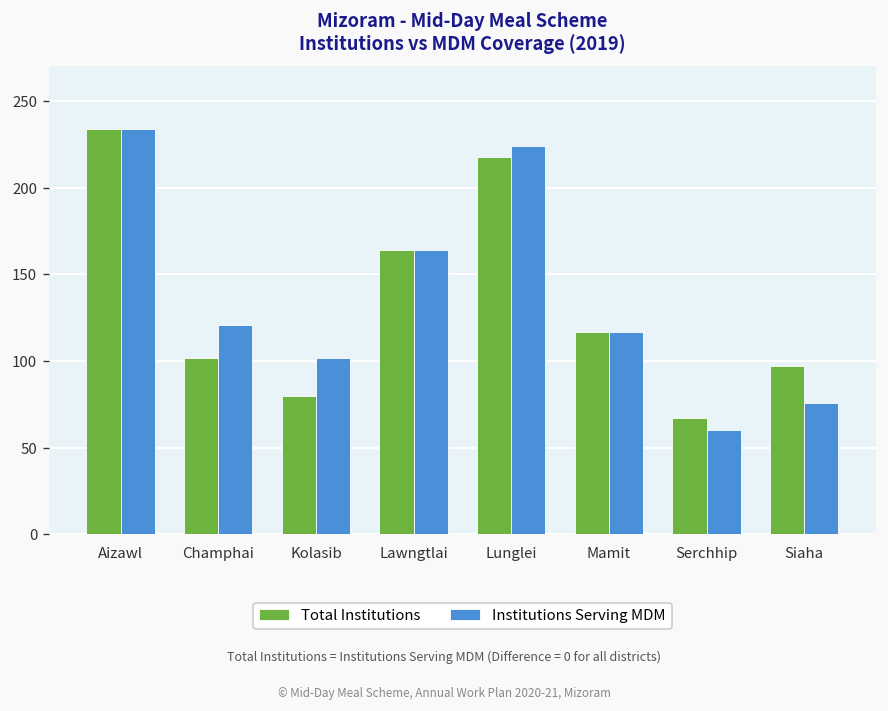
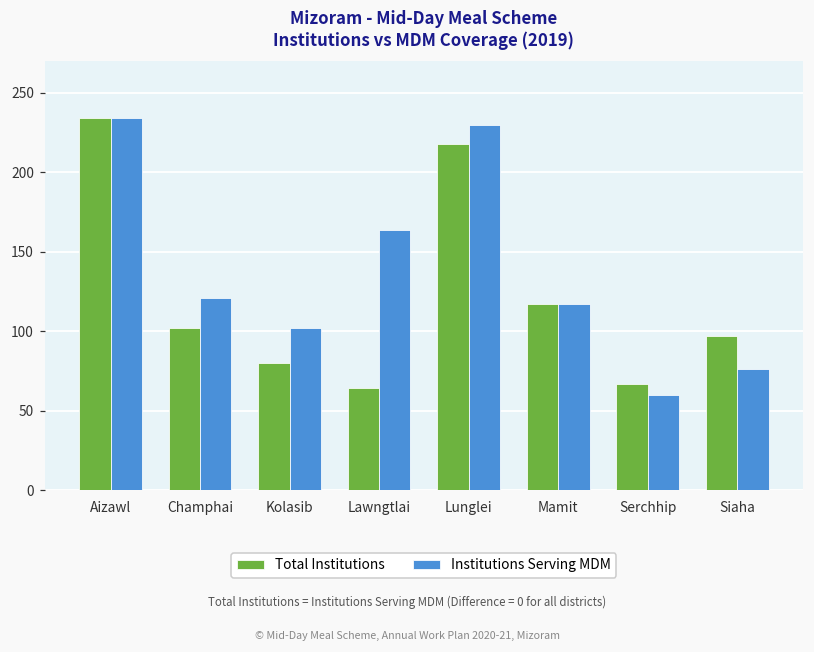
  {
    "Total Institutions": {
      "Aizawl": 234,
      "Champhai": 102,
      "Kolasib": 80,
-     "Lawngtlai": 164,
+     "Lawngtlai": 64,
      "Lunglei": 218,
      "Mamit": 117,
      "Serchhip": 67,
      "Siaha": 97
    },
    "Institutions Serving MDM": {
      "Aizawl": 234,
      "Champhai": 121,
      "Kolasib": 102,
      "Lawngtlai": 164,
-     "Lunglei": 224,
+     "Lunglei": 230,
      "Mamit": 117,
      "Serchhip": 60,
      "Siaha": 76
    }
  }
